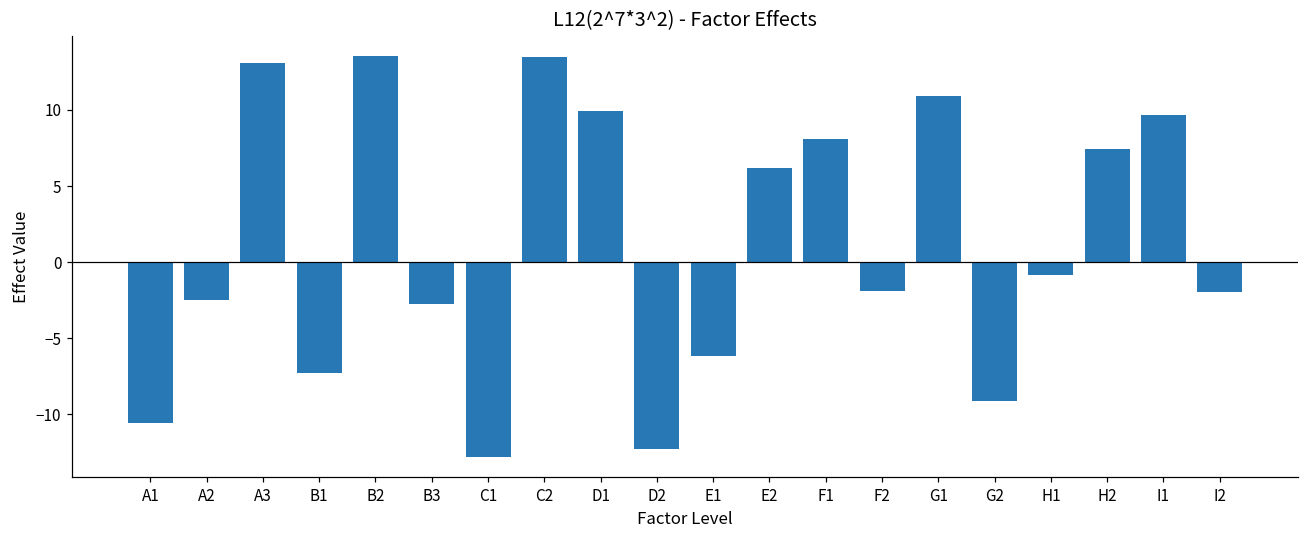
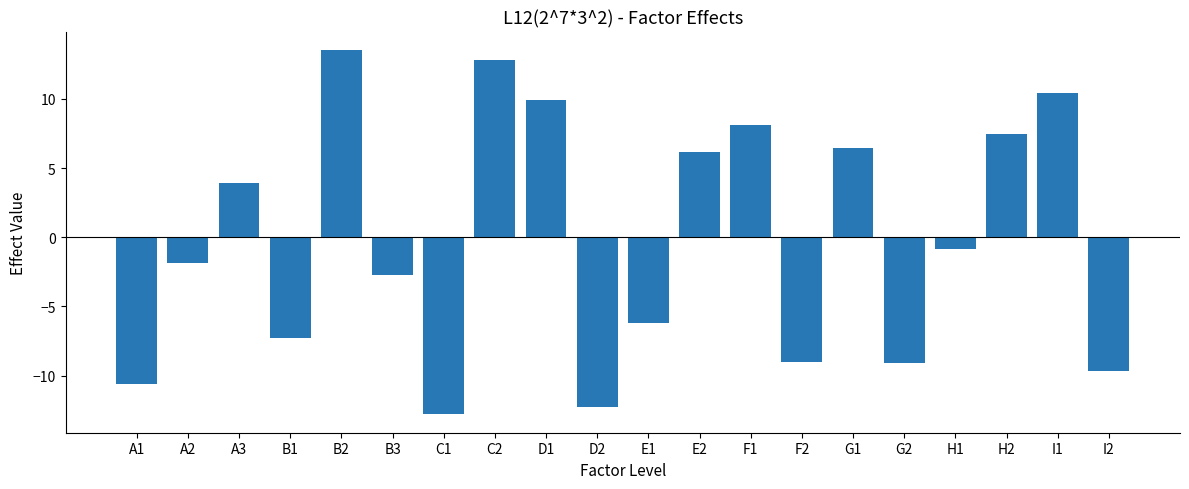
  {
    "A1": -10.6,
-   "A2": -2.5,
-   "A3": 13.1,
+   "A2": -1.9,
+   "A3": 3.9,
    "B1": -7.3,
    "B2": 13.6,
    "B3": -2.8,
    "C1": -12.8,
-   "C2": 13.5,
+   "C2": 12.8,
    "D1": 9.9,
    "D2": -12.3,
    "E1": -6.2,
    "E2": 6.2,
    "F1": 8.1,
-   "F2": -1.9,
-   "G1": 10.9,
+   "F2": -9.0,
+   "G1": 6.5,
    "G2": -9.1,
    "H1": -0.8,
    "H2": 7.4,
-   "I1": 9.7,
-   "I2": -2.0
+   "I1": 10.4,
+   "I2": -9.7
  }
